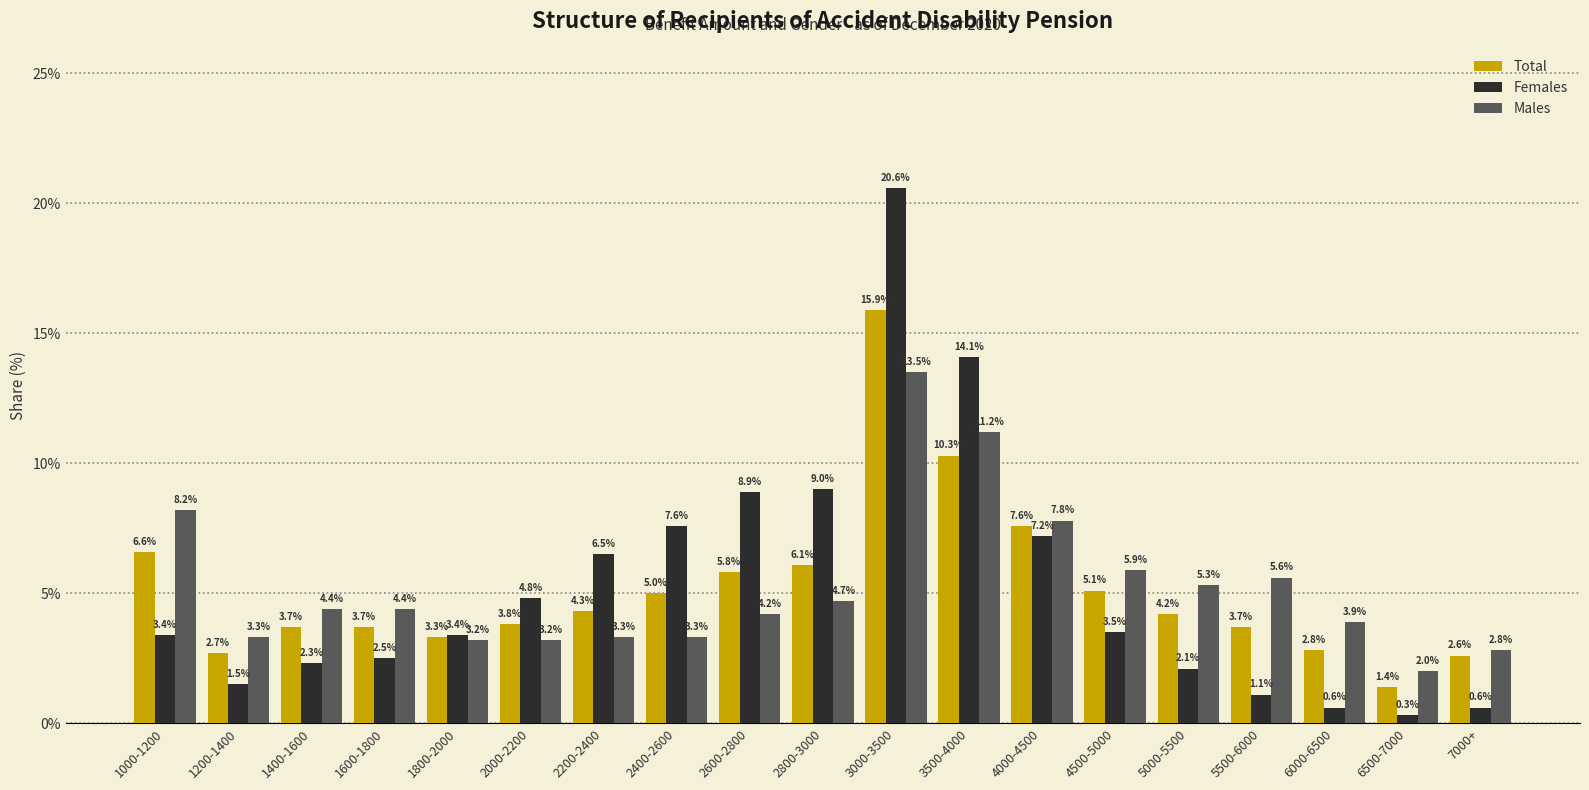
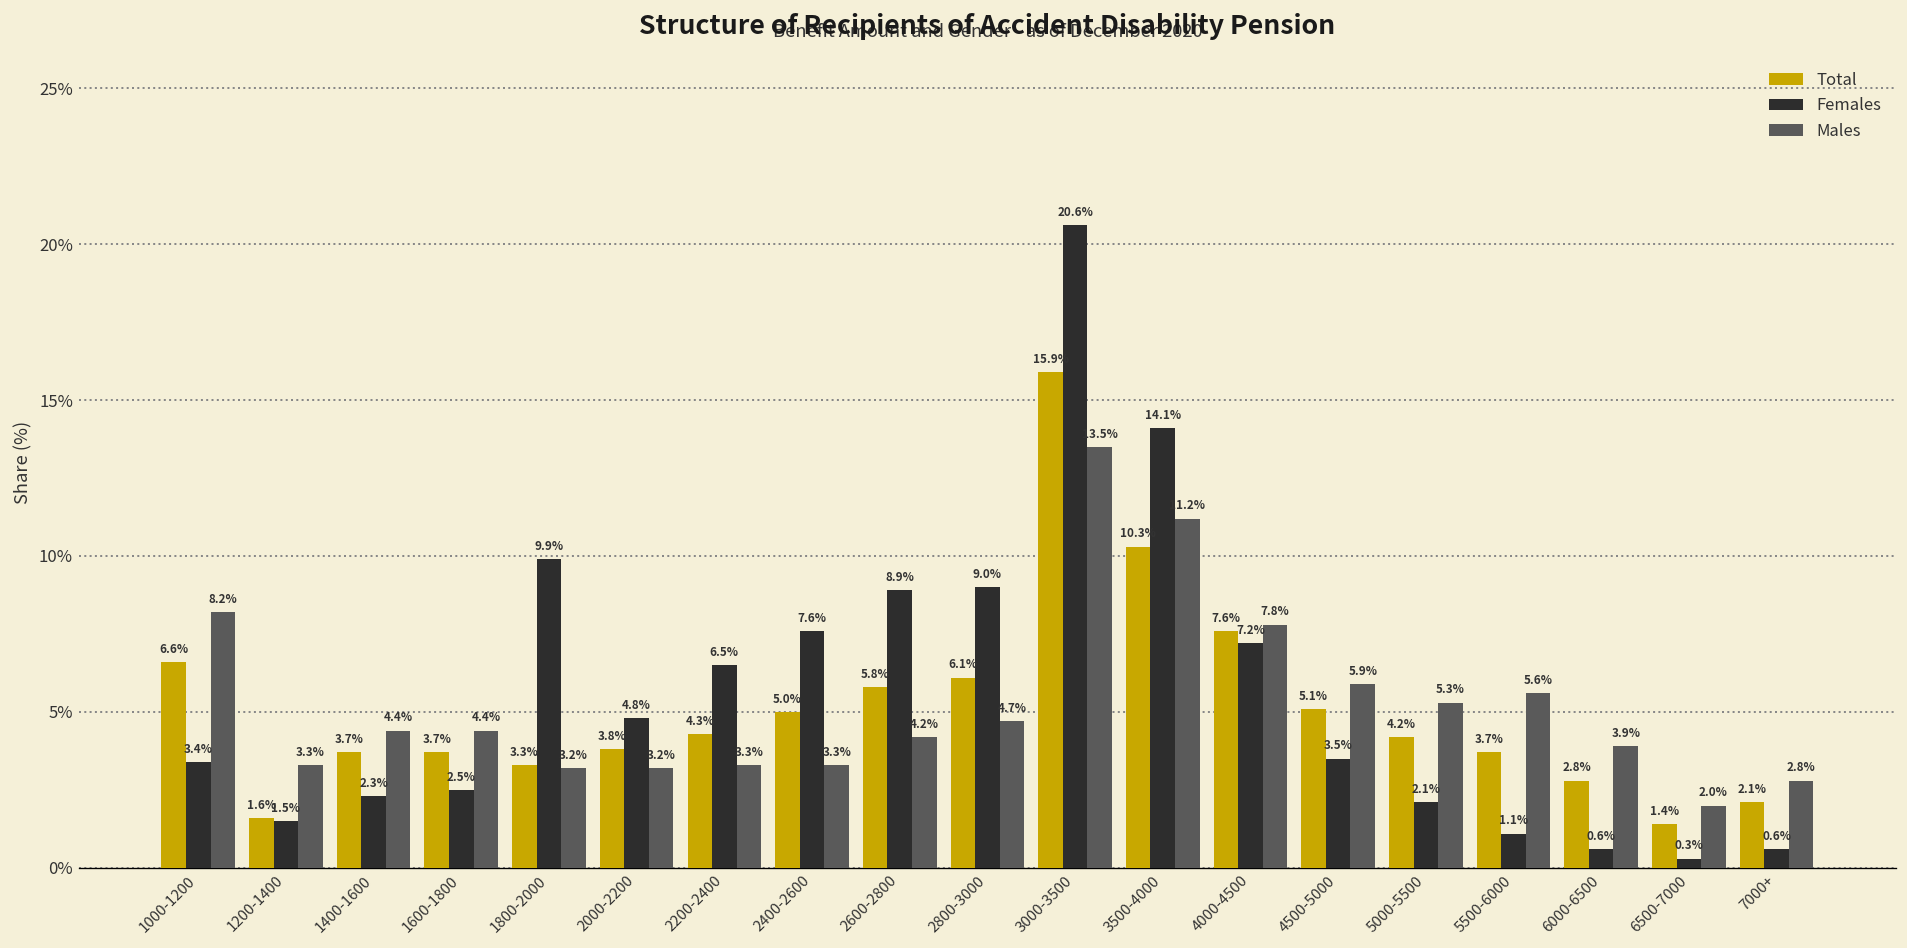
  {
    "Total": {
      "1000-1200": "6.6%",
-     "1200-1400": "2.7%",
+     "1200-1400": "1.6%",
      "1400-1600": "3.7%",
      "1600-1800": "3.7%",
      "1800-2000": "3.3%",
      "2000-2200": "3.8%",
      "2200-2400": "4.3%",
      "2400-2600": "5.0%",
      "2600-2800": "5.8%",
      "2800-3000": "6.1%",
      "3000-3500": "15.9%",
      "3500-4000": "10.3%",
      "4000-4500": "7.6%",
      "4500-5000": "5.1%",
      "5000-5500": "4.2%",
      "5500-6000": "3.7%",
      "6000-6500": "2.8%",
      "6500-7000": "1.4%",
-     "7000+": "2.6%"
+     "7000+": "2.1%"
    },
    "Females": {
      "1000-1200": "3.4%",
      "1200-1400": "1.5%",
      "1400-1600": "2.3%",
      "1600-1800": "2.5%",
-     "1800-2000": "3.4%",
+     "1800-2000": "9.9%",
      "2000-2200": "4.8%",
      "2200-2400": "6.5%",
      "2400-2600": "7.6%",
      "2600-2800": "8.9%",
      "2800-3000": "9.0%",
      "3000-3500": "20.6%",
      "3500-4000": "14.1%",
      "4000-4500": "7.2%",
      "4500-5000": "3.5%",
      "5000-5500": "2.1%",
      "5500-6000": "1.1%",
      "6000-6500": "0.6%",
      "6500-7000": "0.3%",
      "7000+": "0.6%"
    },
    "Males": {
      "1000-1200": "8.2%",
      "1200-1400": "3.3%",
      "1400-1600": "4.4%",
      "1600-1800": "4.4%",
      "1800-2000": "3.2%",
      "2000-2200": "3.2%",
      "2200-2400": "3.3%",
      "2400-2600": "3.3%",
      "2600-2800": "4.2%",
      "2800-3000": "4.7%",
      "3000-3500": "13.5%",
      "3500-4000": "11.2%",
      "4000-4500": "7.8%",
      "4500-5000": "5.9%",
      "5000-5500": "5.3%",
      "5500-6000": "5.6%",
      "6000-6500": "3.9%",
      "6500-7000": "2.0%",
      "7000+": "2.8%"
    }
  }
